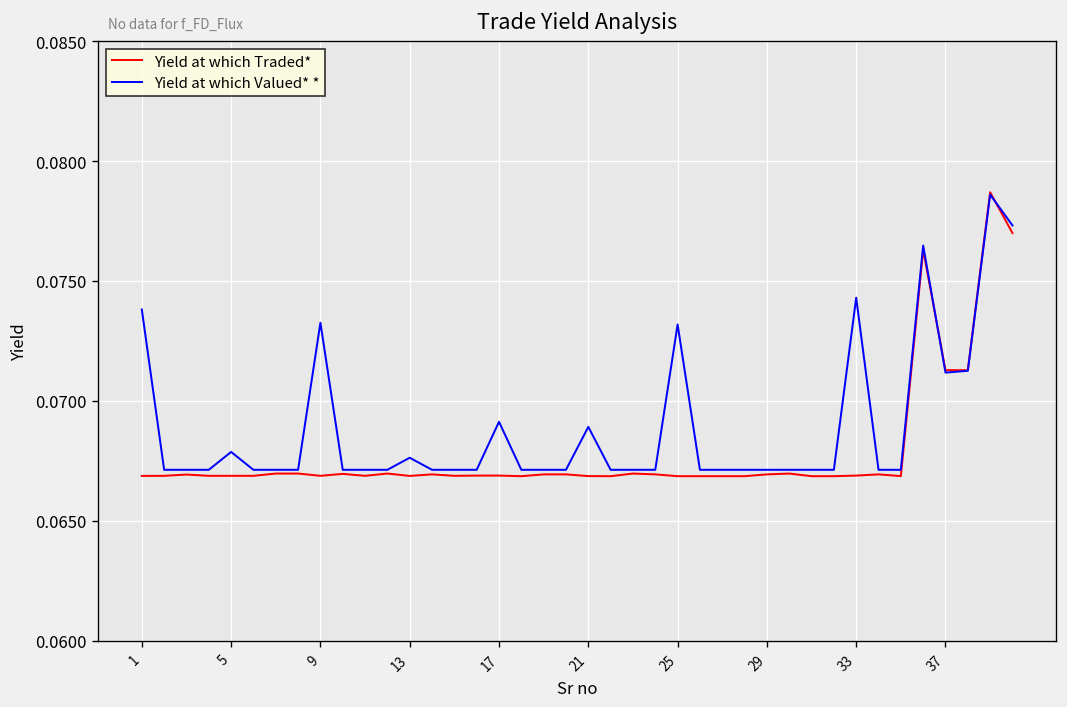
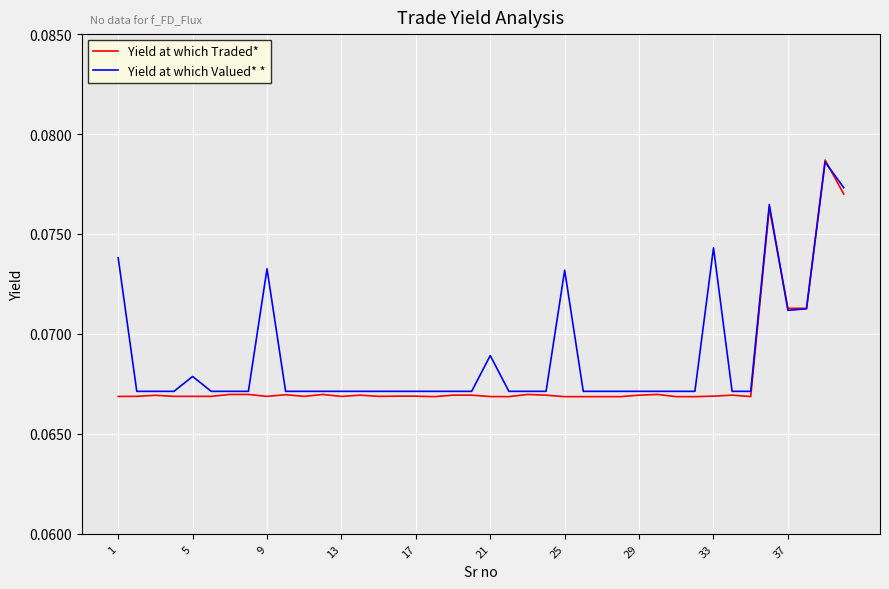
  {
    "Yield at which Traded*": {
      "1": 0.0669,
      "5": 0.0669,
      "9": 0.0669,
      "13": 0.0669,
      "17": 0.0669,
      "21": 0.0669,
      "25": 0.0669,
      "29": 0.0669,
      "33": 0.0669
    },
    "Yield at which Valued* *": {
      "1": 0.0738,
      "5": 0.0679,
      "9": 0.0733,
-     "13": 0.0676,
-     "17": 0.0691,
+     "13": 0.0671,
+     "17": 0.0671,
      "21": 0.0689,
      "25": 0.0732,
      "29": 0.0671,
      "33": 0.0743
    }
  }
